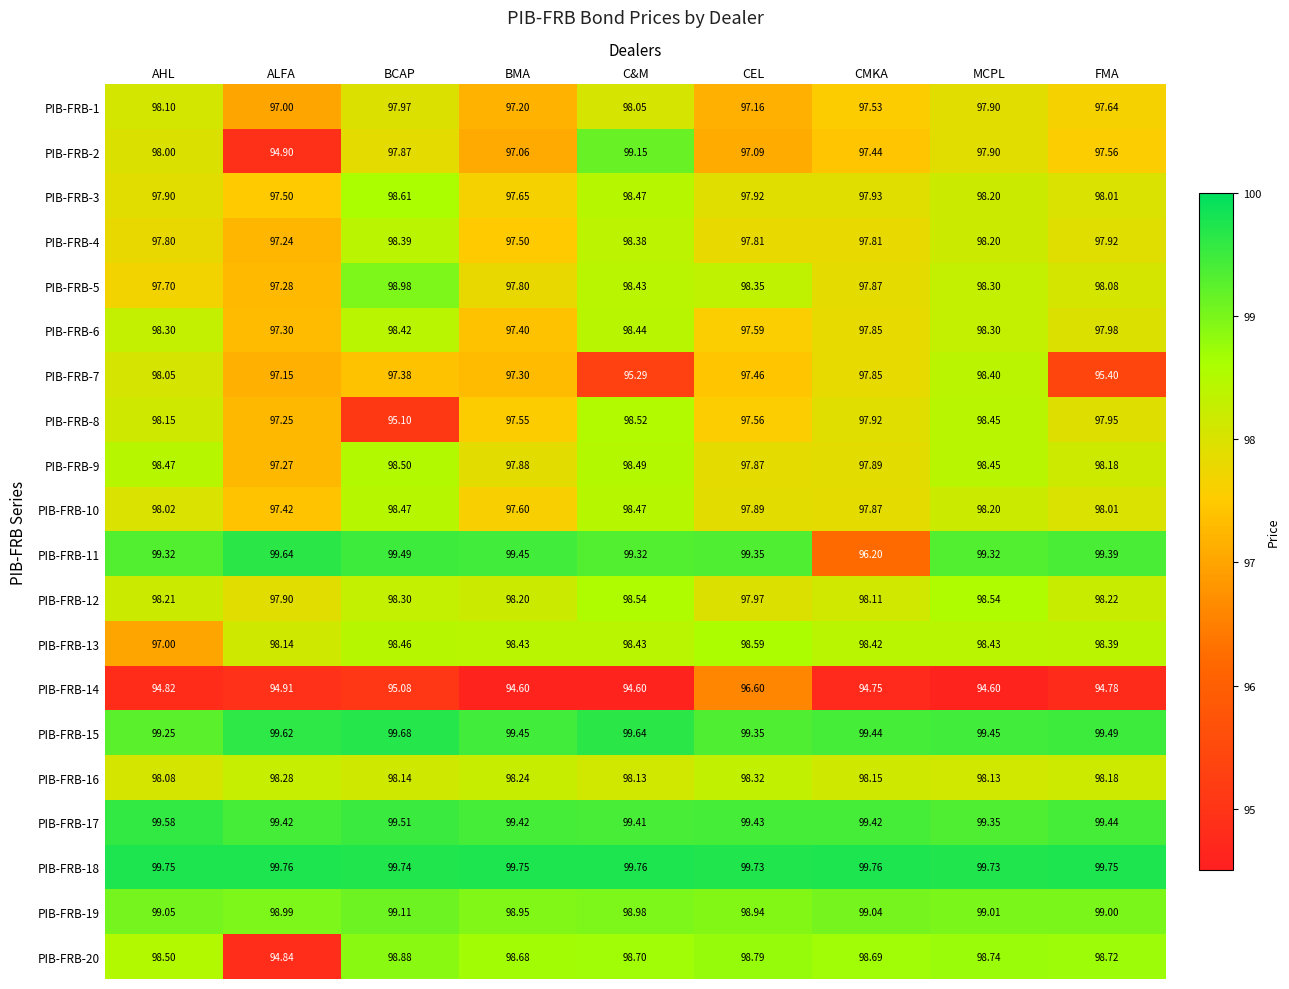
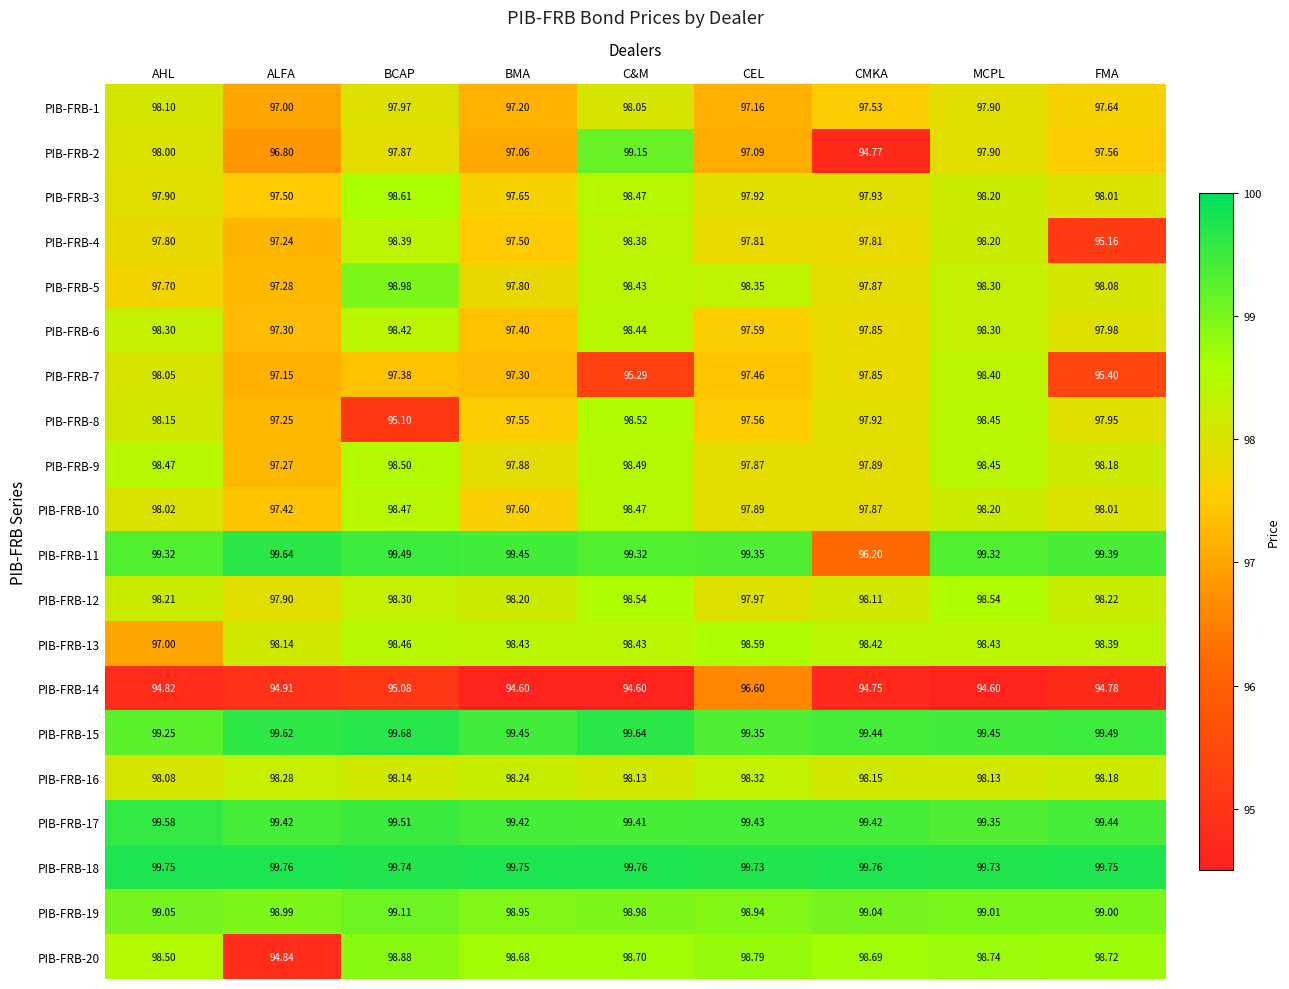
  {
    "PIB-FRB-1": {
      "AHL": 98.10,
      "ALFA": 97.00,
      "BCAP": 97.97,
      "BMA": 97.20,
      "C&M": 98.05,
      "CEL": 97.16,
      "CMKA": 97.53,
      "MCPL": 97.90,
      "FMA": 97.64
    },
    "PIB-FRB-2": {
      "AHL": 98.00,
-     "ALFA": 94.90,
+     "ALFA": 96.80,
      "BCAP": 97.87,
      "BMA": 97.06,
      "C&M": 99.15,
      "CEL": 97.09,
-     "CMKA": 97.44,
+     "CMKA": 94.77,
      "MCPL": 97.90,
      "FMA": 97.56
    },
    "PIB-FRB-3": {
      "AHL": 97.90,
      "ALFA": 97.50,
      "BCAP": 98.61,
      "BMA": 97.65,
      "C&M": 98.47,
      "CEL": 97.92,
      "CMKA": 97.93,
      "MCPL": 98.20,
      "FMA": 98.01
    },
    "PIB-FRB-4": {
      "AHL": 97.80,
      "ALFA": 97.24,
      "BCAP": 98.39,
      "BMA": 97.50,
      "C&M": 98.38,
      "CEL": 97.81,
      "CMKA": 97.81,
      "MCPL": 98.20,
-     "FMA": 97.92
+     "FMA": 95.16
    },
    "PIB-FRB-5": {
      "AHL": 97.70,
      "ALFA": 97.28,
      "BCAP": 98.98,
      "BMA": 97.80,
      "C&M": 98.43,
      "CEL": 98.35,
      "CMKA": 97.87,
      "MCPL": 98.30,
      "FMA": 98.08
    },
    "PIB-FRB-6": {
      "AHL": 98.30,
      "ALFA": 97.30,
      "BCAP": 98.42,
      "BMA": 97.40,
      "C&M": 98.44,
      "CEL": 97.59,
      "CMKA": 97.85,
      "MCPL": 98.30,
      "FMA": 97.98
    },
    "PIB-FRB-7": {
      "AHL": 98.05,
      "ALFA": 97.15,
      "BCAP": 97.38,
      "BMA": 97.30,
      "C&M": 95.29,
      "CEL": 97.46,
      "CMKA": 97.85,
      "MCPL": 98.40,
      "FMA": 95.40
    },
    "PIB-FRB-8": {
      "AHL": 98.15,
      "ALFA": 97.25,
      "BCAP": 95.10,
      "BMA": 97.55,
      "C&M": 98.52,
      "CEL": 97.56,
      "CMKA": 97.92,
      "MCPL": 98.45,
      "FMA": 97.95
    },
    "PIB-FRB-9": {
      "AHL": 98.47,
      "ALFA": 97.27,
      "BCAP": 98.50,
      "BMA": 97.88,
      "C&M": 98.49,
      "CEL": 97.87,
      "CMKA": 97.89,
      "MCPL": 98.45,
      "FMA": 98.18
    },
    "PIB-FRB-10": {
      "AHL": 98.02,
      "ALFA": 97.42,
      "BCAP": 98.47,
      "BMA": 97.60,
      "C&M": 98.47,
      "CEL": 97.89,
      "CMKA": 97.87,
      "MCPL": 98.20,
      "FMA": 98.01
    },
    "PIB-FRB-11": {
      "AHL": 99.32,
      "ALFA": 99.64,
      "BCAP": 99.49,
      "BMA": 99.45,
      "C&M": 99.32,
      "CEL": 99.35,
      "CMKA": 96.20,
      "MCPL": 99.32,
      "FMA": 99.39
    },
    "PIB-FRB-12": {
      "AHL": 98.21,
      "ALFA": 97.90,
      "BCAP": 98.30,
      "BMA": 98.20,
      "C&M": 98.54,
      "CEL": 97.97,
      "CMKA": 98.11,
      "MCPL": 98.54,
      "FMA": 98.22
    },
    "PIB-FRB-13": {
      "AHL": 97.00,
      "ALFA": 98.14,
      "BCAP": 98.46,
      "BMA": 98.43,
      "C&M": 98.43,
      "CEL": 98.59,
      "CMKA": 98.42,
      "MCPL": 98.43,
      "FMA": 98.39
    },
    "PIB-FRB-14": {
      "AHL": 94.82,
      "ALFA": 94.91,
      "BCAP": 95.08,
      "BMA": 94.60,
      "C&M": 94.60,
      "CEL": 96.60,
      "CMKA": 94.75,
      "MCPL": 94.60,
      "FMA": 94.78
    },
    "PIB-FRB-15": {
      "AHL": 99.25,
      "ALFA": 99.62,
      "BCAP": 99.68,
      "BMA": 99.45,
      "C&M": 99.64,
      "CEL": 99.35,
      "CMKA": 99.44,
      "MCPL": 99.45,
      "FMA": 99.49
    },
    "PIB-FRB-16": {
      "AHL": 98.08,
      "ALFA": 98.28,
      "BCAP": 98.14,
      "BMA": 98.24,
      "C&M": 98.13,
      "CEL": 98.32,
      "CMKA": 98.15,
      "MCPL": 98.13,
      "FMA": 98.18
    },
    "PIB-FRB-17": {
      "AHL": 99.58,
      "ALFA": 99.42,
      "BCAP": 99.51,
      "BMA": 99.42,
      "C&M": 99.41,
      "CEL": 99.43,
      "CMKA": 99.42,
      "MCPL": 99.35,
      "FMA": 99.44
    },
    "PIB-FRB-18": {
      "AHL": 99.75,
      "ALFA": 99.76,
      "BCAP": 99.74,
      "BMA": 99.75,
      "C&M": 99.76,
      "CEL": 99.73,
      "CMKA": 99.76,
      "MCPL": 99.73,
      "FMA": 99.75
    },
    "PIB-FRB-19": {
      "AHL": 99.05,
      "ALFA": 98.99,
      "BCAP": 99.11,
      "BMA": 98.95,
      "C&M": 98.98,
      "CEL": 98.94,
      "CMKA": 99.04,
      "MCPL": 99.01,
      "FMA": 99.00
    },
    "PIB-FRB-20": {
      "AHL": 98.50,
      "ALFA": 94.84,
      "BCAP": 98.88,
      "BMA": 98.68,
      "C&M": 98.70,
      "CEL": 98.79,
      "CMKA": 98.69,
      "MCPL": 98.74,
      "FMA": 98.72
    }
  }
